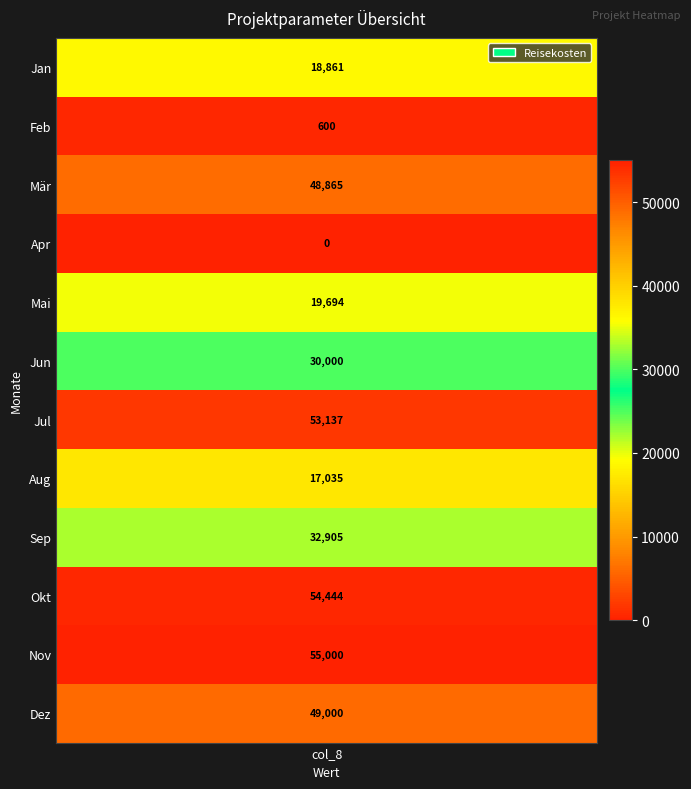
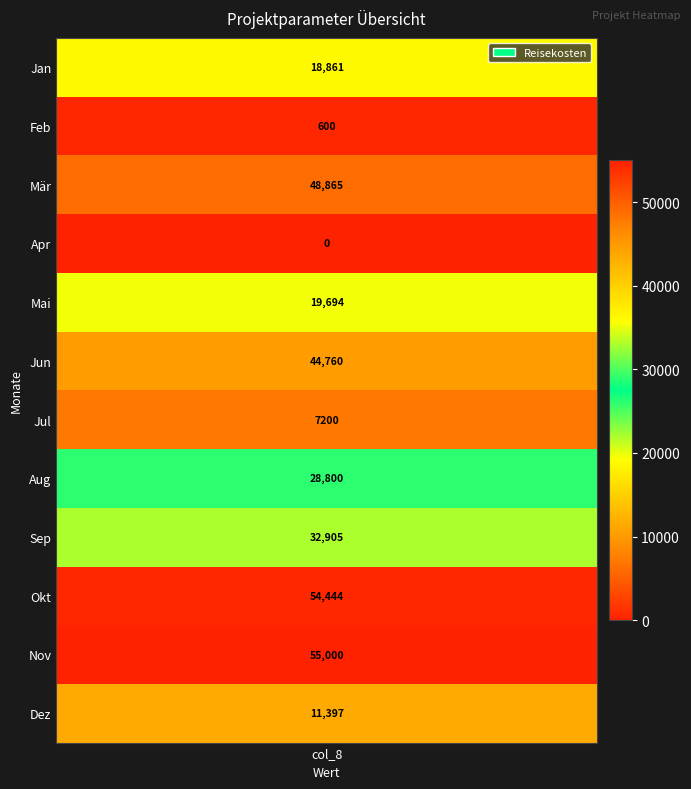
  {
    "Jan": {
      "col_8": "18,861"
    },
    "Feb": {
      "col_8": "600"
    },
    "Mär": {
      "col_8": "48,865"
    },
    "Apr": {
      "col_8": "0"
    },
    "Mai": {
      "col_8": "19,694"
    },
    "Jun": {
-     "col_8": "30,000"
+     "col_8": "44,760"
    },
    "Jul": {
-     "col_8": "53,137"
+     "col_8": "7200"
    },
    "Aug": {
-     "col_8": "17,035"
+     "col_8": "28,800"
    },
    "Sep": {
      "col_8": "32,905"
    },
    "Okt": {
      "col_8": "54,444"
    },
    "Nov": {
      "col_8": "55,000"
    },
    "Dez": {
-     "col_8": "49,000"
+     "col_8": "11,397"
    }
  }
